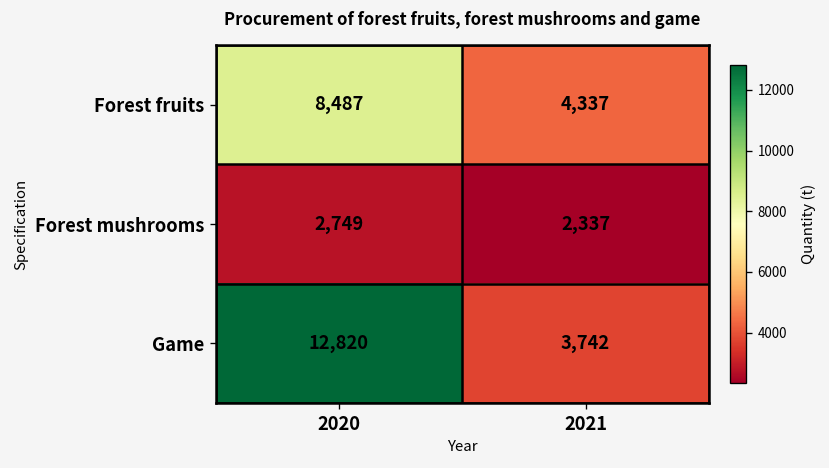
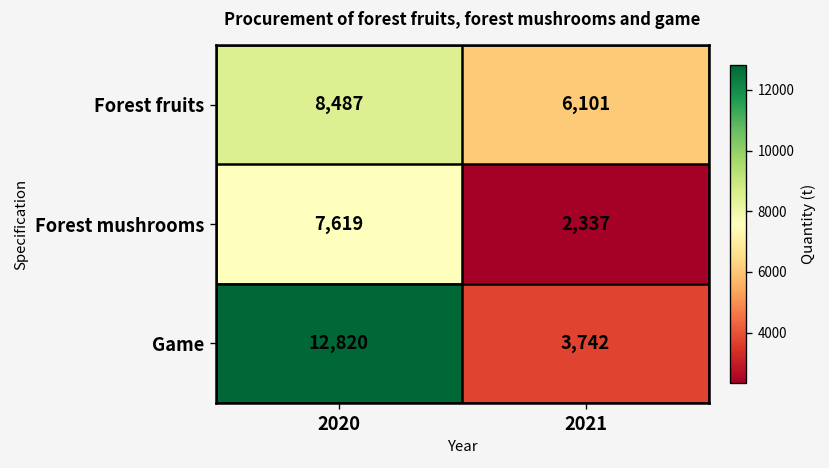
  {
    "Forest fruits": {
      "2020": "8,487",
-     "2021": "4,337"
+     "2021": "6,101"
    },
    "Forest mushrooms": {
-     "2020": "2,749",
+     "2020": "7,619",
      "2021": "2,337"
    },
    "Game": {
      "2020": "12,820",
      "2021": "3,742"
    }
  }
